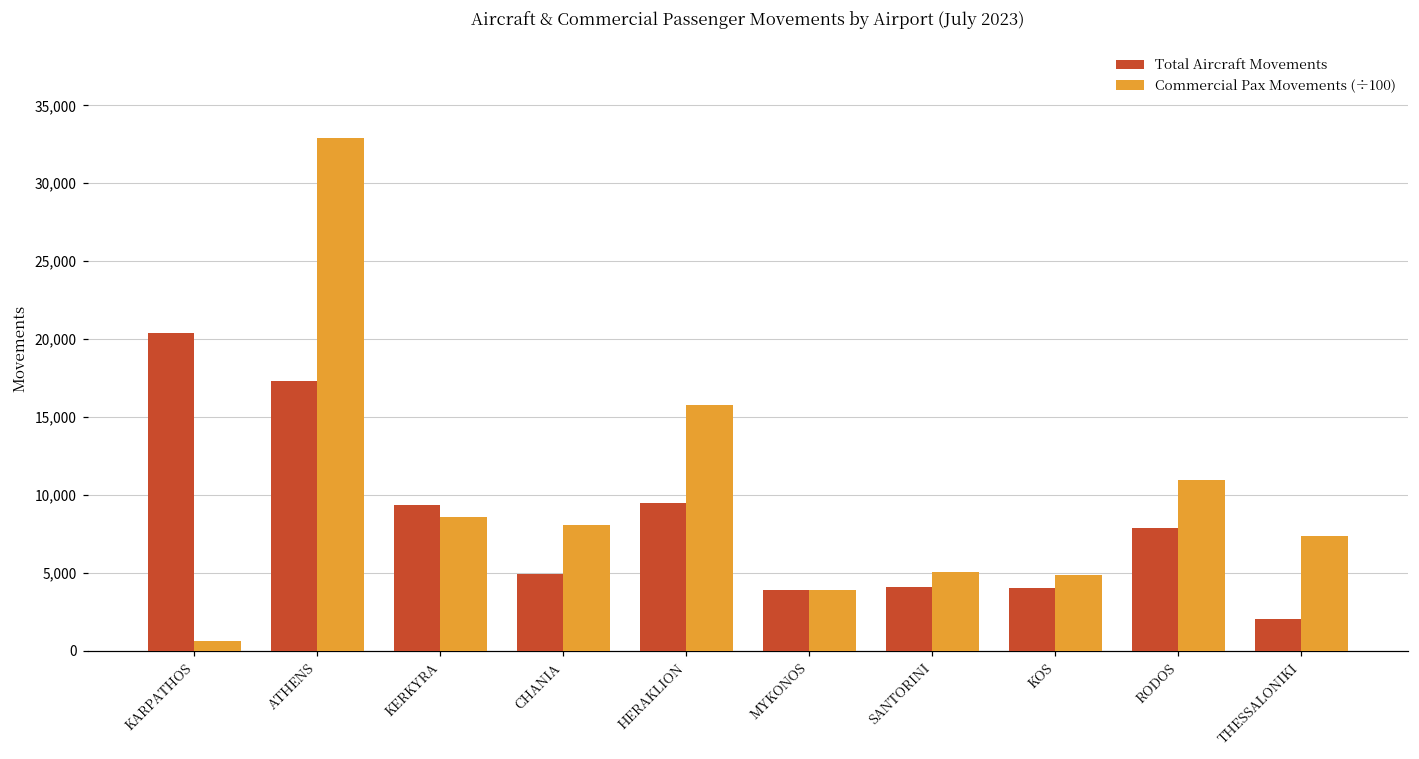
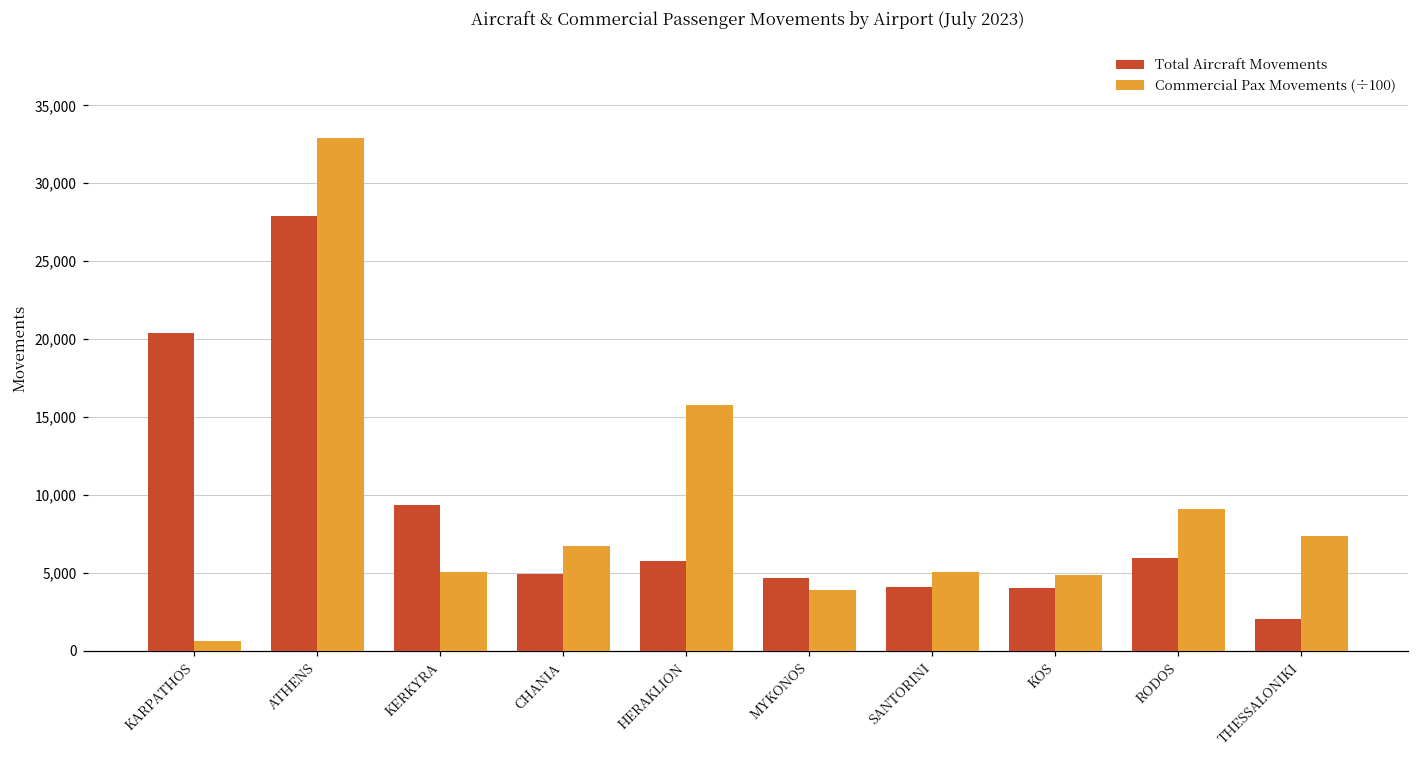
  {
    "Total Aircraft Movements": {
      "KARPATHOS": "20,400",
-     "ATHENS": "17,300",
+     "ATHENS": "27,900",
      "KERKYRA": "9,300",
      "CHANIA": "4,900",
-     "HERAKLION": "9,500",
-     "MYKONOS": "3,900",
+     "HERAKLION": "5,800",
+     "MYKONOS": "4,600",
      "SANTORINI": "4,100",
      "KOS": "4,000",
-     "RODOS": "7,800",
+     "RODOS": "6,000",
      "THESSALONIKI": "2,000"
    },
    "Commercial Pax Movements (÷100)": {
      "KARPATHOS": "600",
      "ATHENS": "32,900",
-     "KERKYRA": "8,600",
-     "CHANIA": "8,100",
+     "KERKYRA": "5,100",
+     "CHANIA": "6,700",
      "HERAKLION": "15,800",
      "MYKONOS": "3,900",
      "SANTORINI": "5,000",
      "KOS": "4,800",
-     "RODOS": "11,000",
+     "RODOS": "9,100",
      "THESSALONIKI": "7,400"
    }
  }
